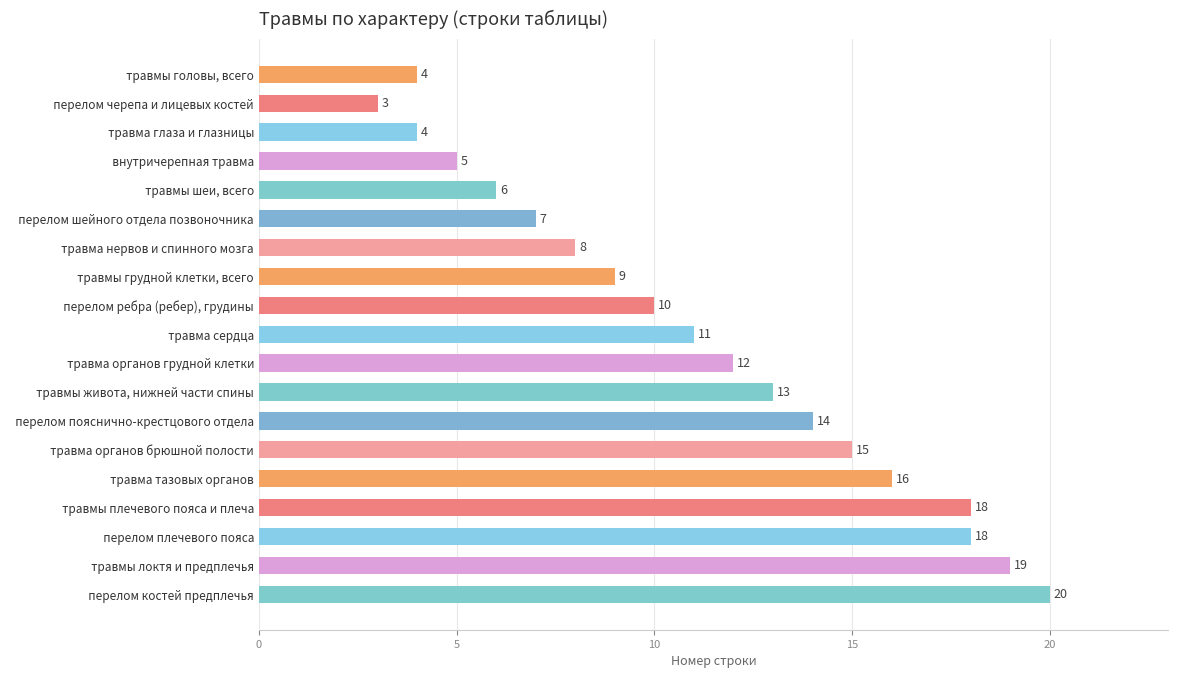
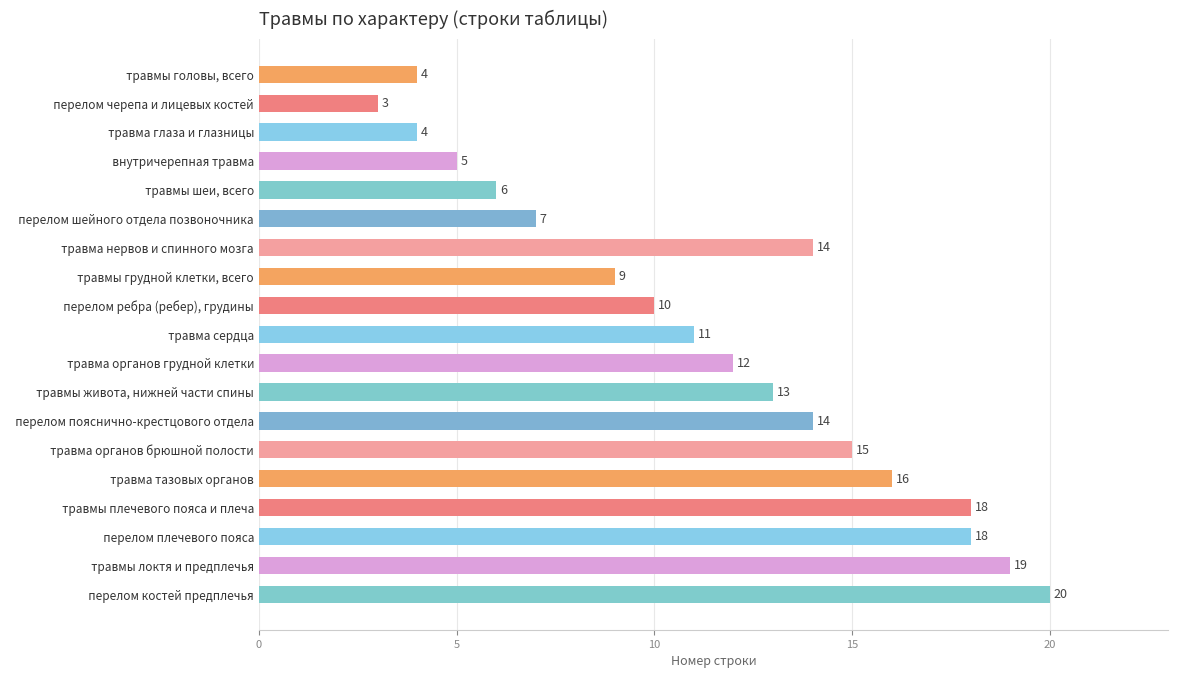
  {
    "травмы головы, всего": 4,
    "перелом черепа и лицевых костей": 3,
    "травма глаза и глазницы": 4,
    "внутричерепная травма": 5,
    "травмы шеи, всего": 6,
    "перелом шейного отдела позвоночника": 7,
-   "травма нервов и спинного мозга": 8,
+   "травма нервов и спинного мозга": 14,
    "травмы грудной клетки, всего": 9,
    "перелом ребра (ребер), грудины": 10,
    "травма сердца": 11,
    "травма органов грудной клетки": 12,
    "травмы живота, нижней части спины": 13,
    "перелом пояснично-крестцового отдела": 14,
    "травма органов брюшной полости": 15,
    "травма тазовых органов": 16,
    "травмы плечевого пояса и плеча": 18,
    "перелом плечевого пояса": 18,
    "травмы локтя и предплечья": 19,
    "перелом костей предплечья": 20
  }
